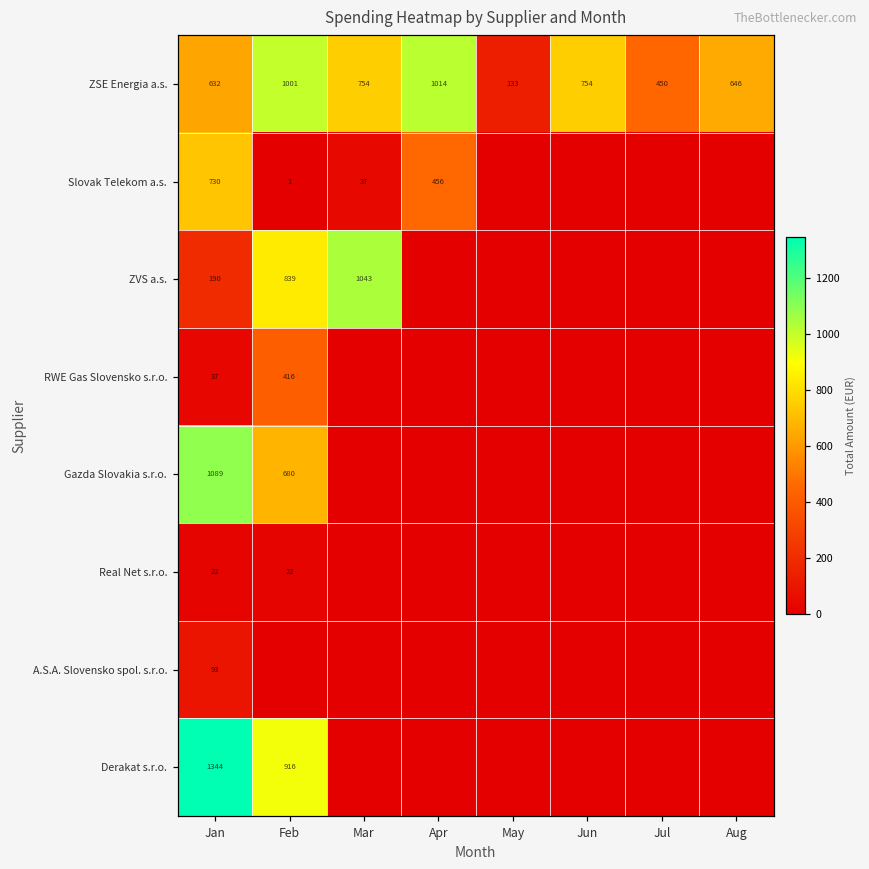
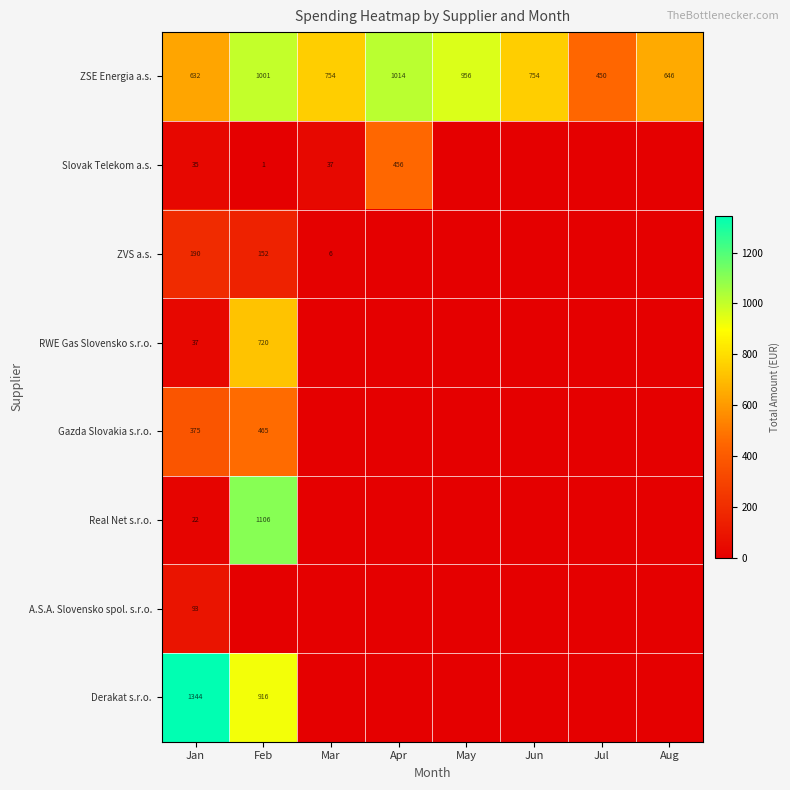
  {
    "ZSE Energia a.s.": {
      "Jan": 632,
      "Feb": 1001,
      "Mar": 754,
      "Apr": 1014,
-     "May": 133,
+     "May": 956,
      "Jun": 754,
      "Jul": 450,
      "Aug": 646
    },
    "Slovak Telekom a.s.": {
-     "Jan": 730,
+     "Jan": 35,
      "Feb": 1,
      "Mar": 37,
      "Apr": 456
    },
    "ZVS a.s.": {
      "Jan": 190,
-     "Feb": 839,
-     "Mar": 1043
+     "Feb": 152,
+     "Mar": 6
    },
    "RWE Gas Slovensko s.r.o.": {
      "Jan": 37,
-     "Feb": 416
+     "Feb": 720
    },
    "Gazda Slovakia s.r.o.": {
-     "Jan": 1089,
-     "Feb": 680
+     "Jan": 375,
+     "Feb": 465
    },
    "Real Net s.r.o.": {
      "Jan": 22,
-     "Feb": 22
+     "Feb": 1106
    },
    "A.S.A. Slovensko spol. s.r.o.": {
      "Jan": 93
    },
    "Derakat s.r.o.": {
      "Jan": 1344,
      "Feb": 916
    }
  }
